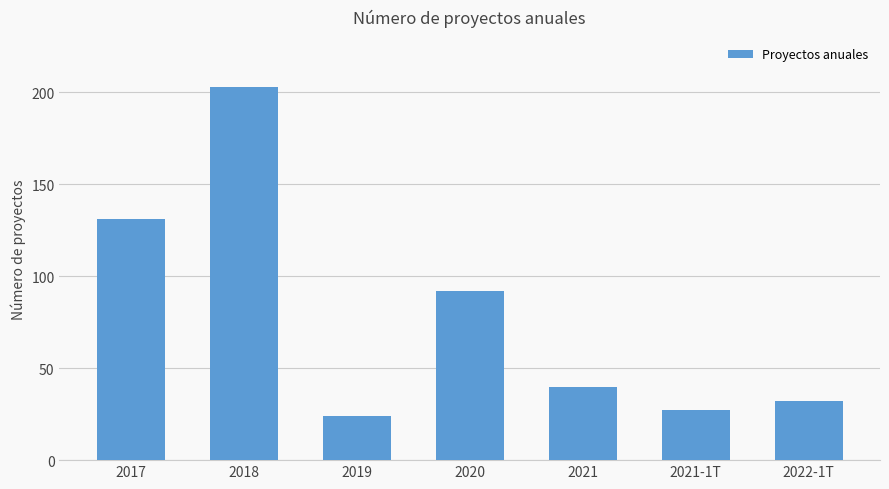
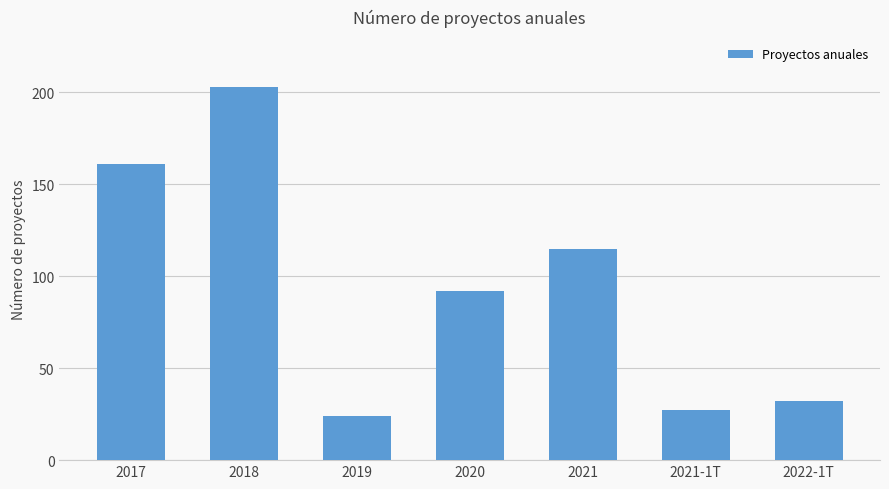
  {
-   "2017": 131,
+   "2017": 161,
    "2018": 203,
    "2019": 24,
    "2020": 92,
-   "2021": 40,
+   "2021": 115,
    "2021-1T": 27,
    "2022-1T": 32
  }
